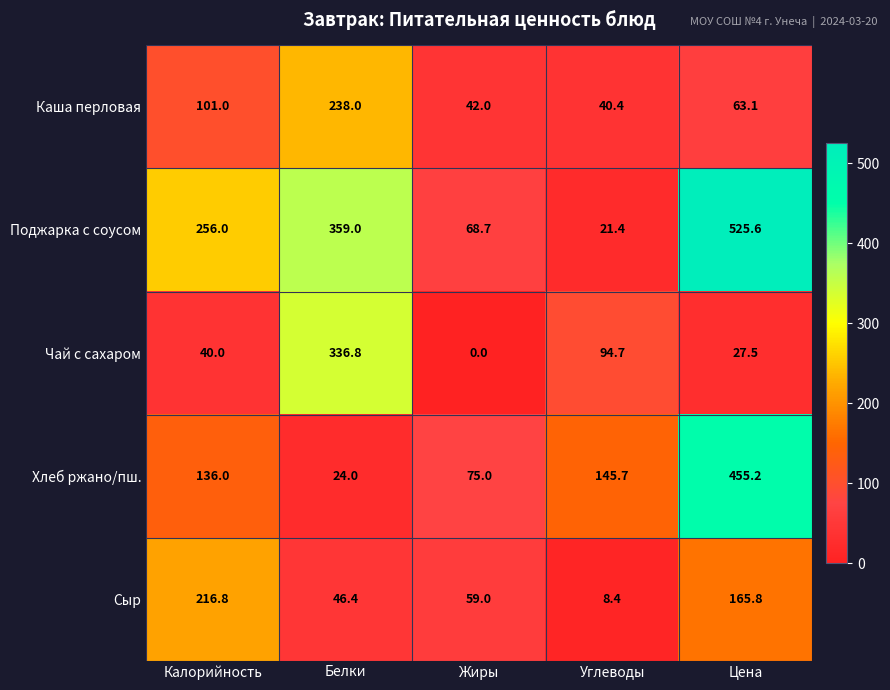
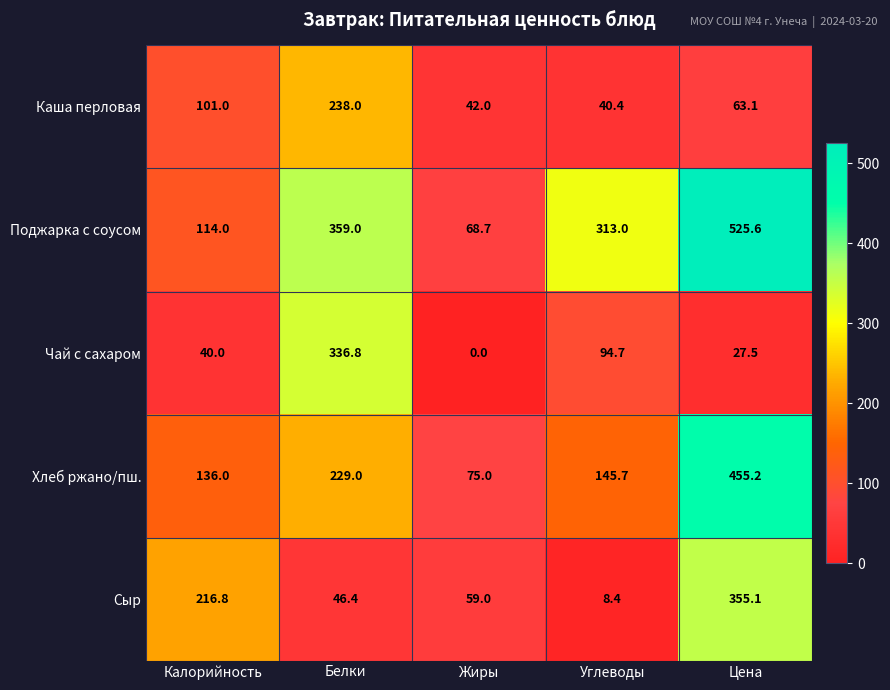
  {
    "Каша перловая": {
      "Калорийность": 101.0,
      "Белки": 238.0,
      "Жиры": 42.0,
      "Углеводы": 40.4,
      "Цена": 63.1
    },
    "Поджарка с соусом": {
-     "Калорийность": 256.0,
+     "Калорийность": 114.0,
      "Белки": 359.0,
      "Жиры": 68.7,
-     "Углеводы": 21.4,
+     "Углеводы": 313.0,
      "Цена": 525.6
    },
    "Чай с сахаром": {
      "Калорийность": 40.0,
      "Белки": 336.8,
      "Жиры": 0.0,
      "Углеводы": 94.7,
      "Цена": 27.5
    },
    "Хлеб ржано/пш.": {
      "Калорийность": 136.0,
-     "Белки": 24.0,
+     "Белки": 229.0,
      "Жиры": 75.0,
      "Углеводы": 145.7,
      "Цена": 455.2
    },
    "Сыр": {
      "Калорийность": 216.8,
      "Белки": 46.4,
      "Жиры": 59.0,
      "Углеводы": 8.4,
-     "Цена": 165.8
+     "Цена": 355.1
    }
  }
